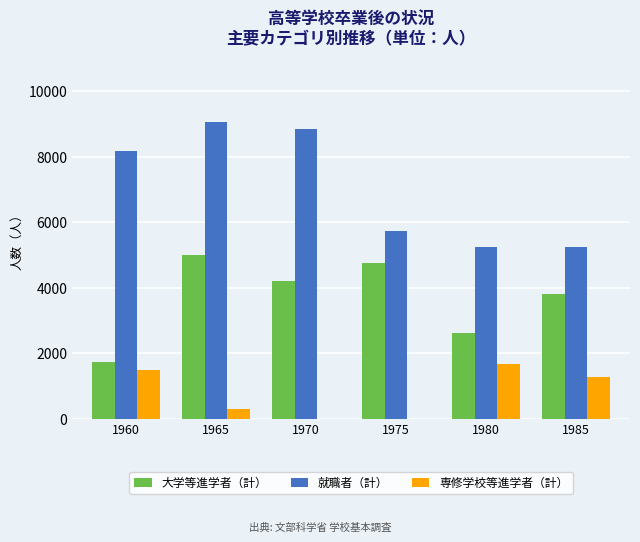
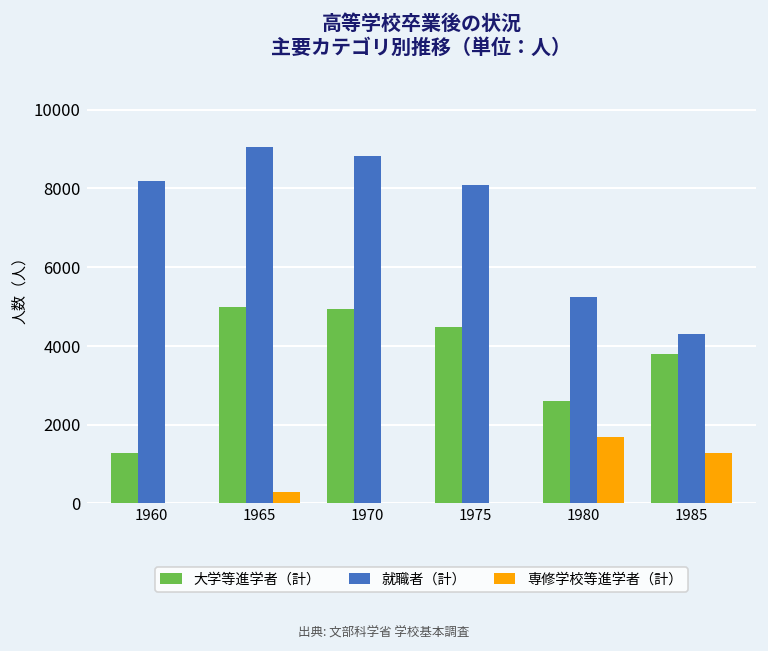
  {
    "大学等進学者（計）": {
-     "1960": 1700,
+     "1960": 1300,
      "1965": 5000,
-     "1970": 4200,
-     "1975": 4800,
+     "1970": 4900,
+     "1975": 4500,
      "1980": 2600,
      "1985": 3800
    },
    "就職者（計）": {
      "1960": 8200,
      "1965": 9100,
      "1970": 8800,
-     "1975": 5700,
+     "1975": 8100,
      "1980": 5300,
-     "1985": 5300
+     "1985": 4300
    },
    "専修学校等進学者（計）": {
-     "1960": 1500,
+     "1960": 0,
      "1965": 300,
      "1970": 0,
      "1975": 0,
      "1980": 1700,
      "1985": 1300
    }
  }
